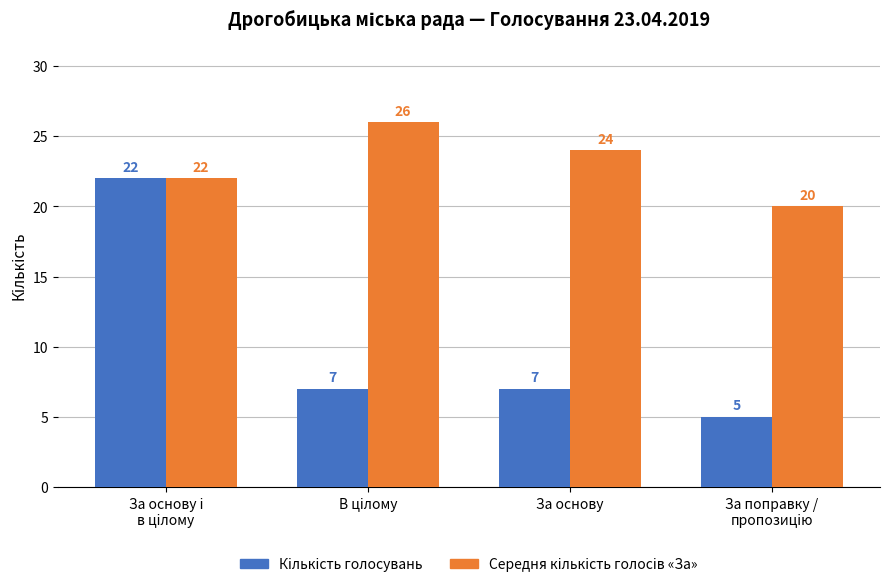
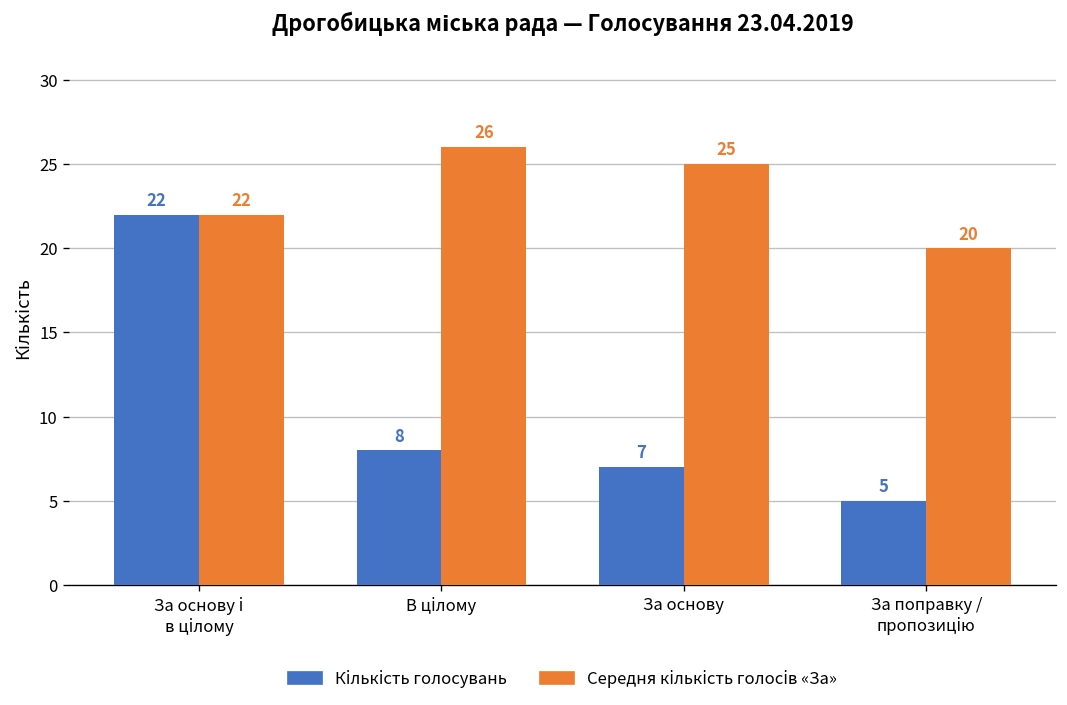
  {
    "Кількість голосувань": {
      "За основу і в цілому": 22,
-     "В цілому": 7,
+     "В цілому": 8,
      "За основу": 7,
      "За поправку / пропозицію": 5
    },
    "Середня кількість голосів «За»": {
      "За основу і в цілому": 22,
      "В цілому": 26,
-     "За основу": 24,
+     "За основу": 25,
      "За поправку / пропозицію": 20
    }
  }
